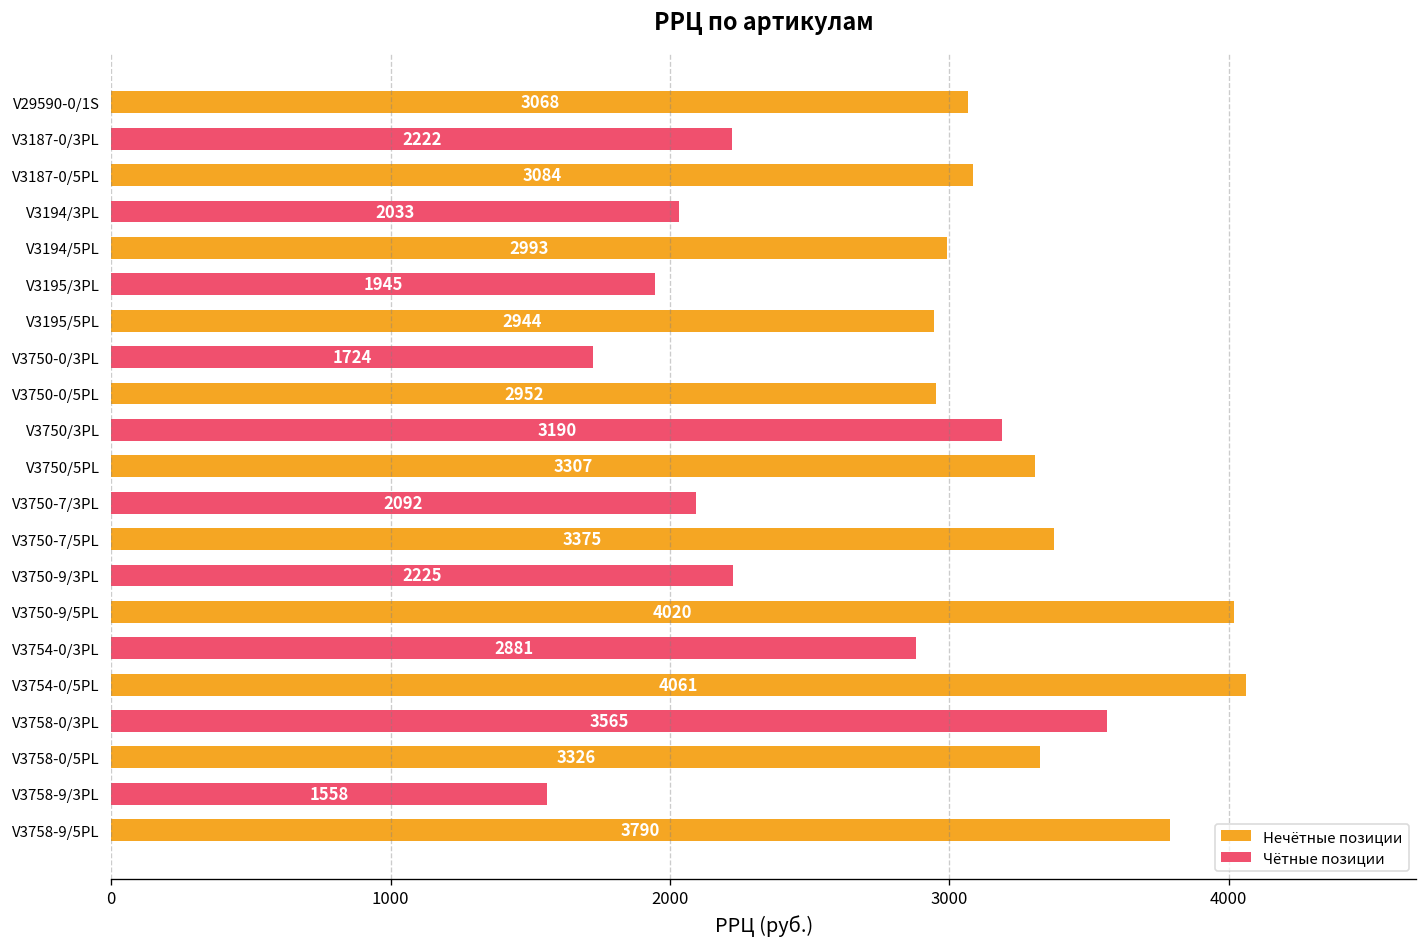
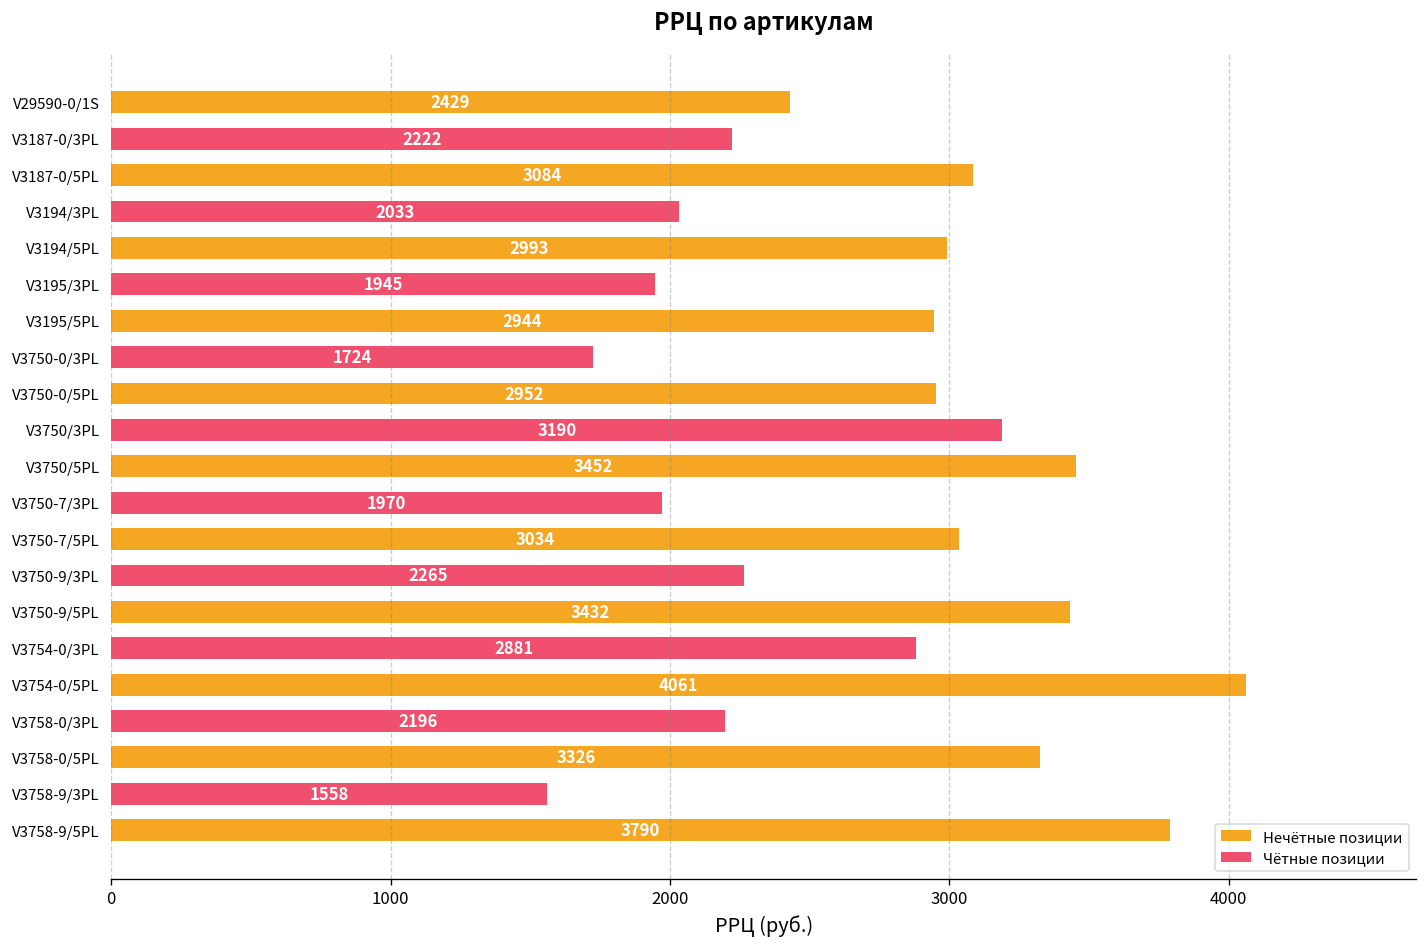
  {
-   "V29590-0/1S": 3068,
+   "V29590-0/1S": 2429,
    "V3187-0/3PL": 2222,
    "V3187-0/5PL": 3084,
    "V3194/3PL": 2033,
    "V3194/5PL": 2993,
    "V3195/3PL": 1945,
    "V3195/5PL": 2944,
    "V3750-0/3PL": 1724,
    "V3750-0/5PL": 2952,
    "V3750/3PL": 3190,
-   "V3750/5PL": 3307,
-   "V3750-7/3PL": 2092,
-   "V3750-7/5PL": 3375,
-   "V3750-9/3PL": 2225,
-   "V3750-9/5PL": 4020,
+   "V3750/5PL": 3452,
+   "V3750-7/3PL": 1970,
+   "V3750-7/5PL": 3034,
+   "V3750-9/3PL": 2265,
+   "V3750-9/5PL": 3432,
    "V3754-0/3PL": 2881,
    "V3754-0/5PL": 4061,
-   "V3758-0/3PL": 3565,
+   "V3758-0/3PL": 2196,
    "V3758-0/5PL": 3326,
    "V3758-9/3PL": 1558,
    "V3758-9/5PL": 3790
  }
